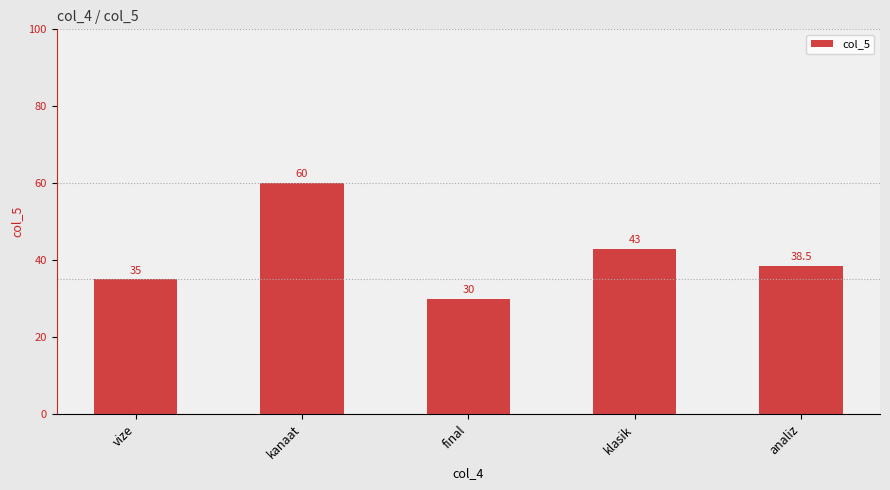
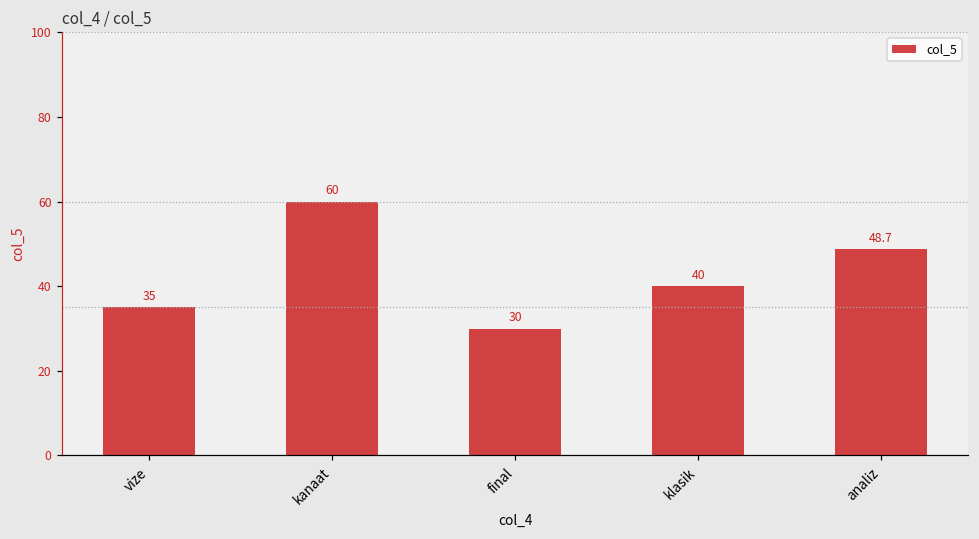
  {
    "vize": 35,
    "kanaat": 60,
    "final": 30,
-   "klasik": 43,
-   "analiz": 38.5
+   "klasik": 40,
+   "analiz": 48.7
  }
